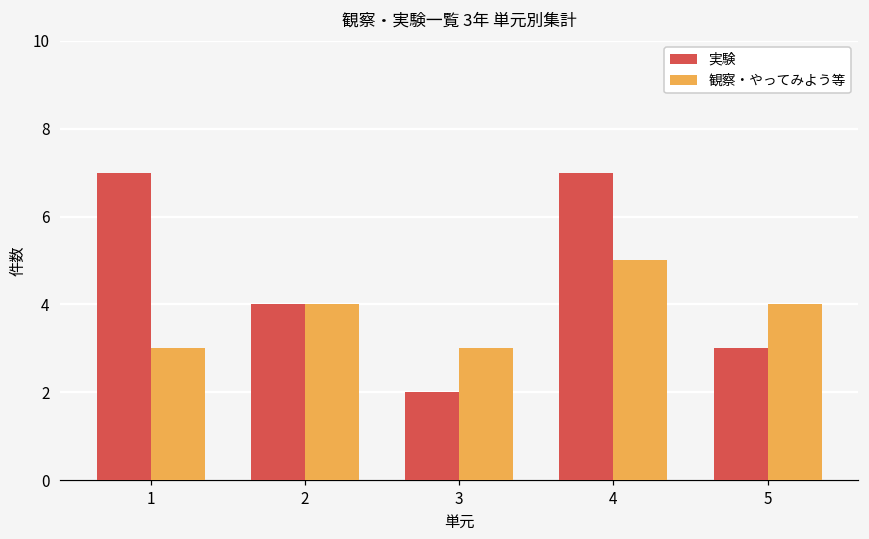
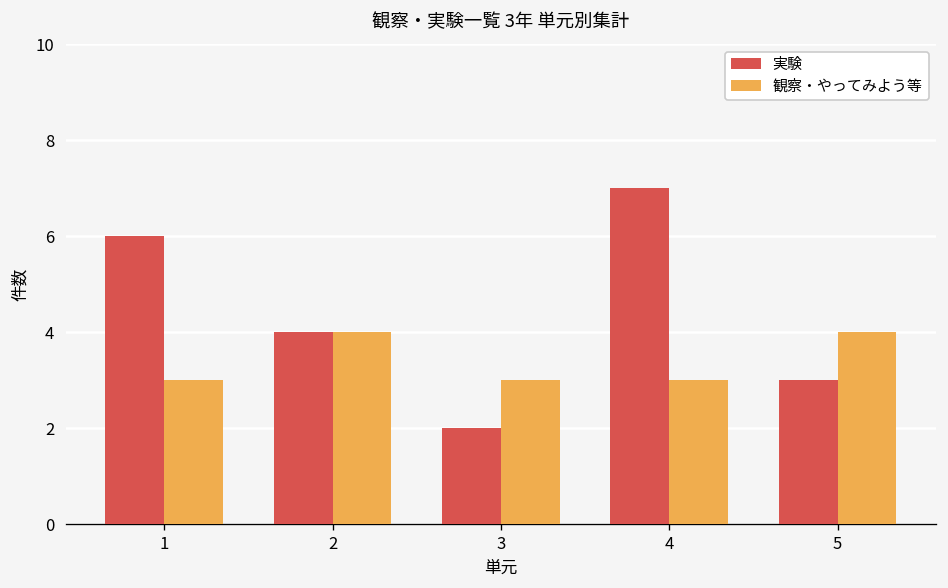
  {
    "実験": {
-     "1": 7,
+     "1": 6,
      "2": 4,
      "3": 2,
      "4": 7,
      "5": 3
    },
    "観察・やってみよう等": {
      "1": 3,
      "2": 4,
      "3": 3,
-     "4": 5,
+     "4": 3,
      "5": 4
    }
  }
